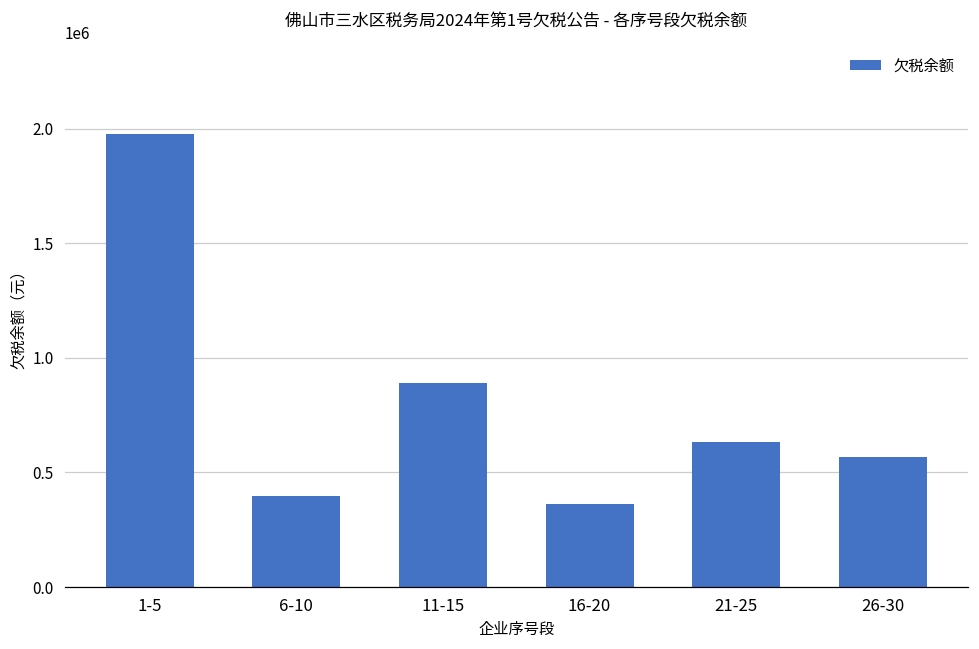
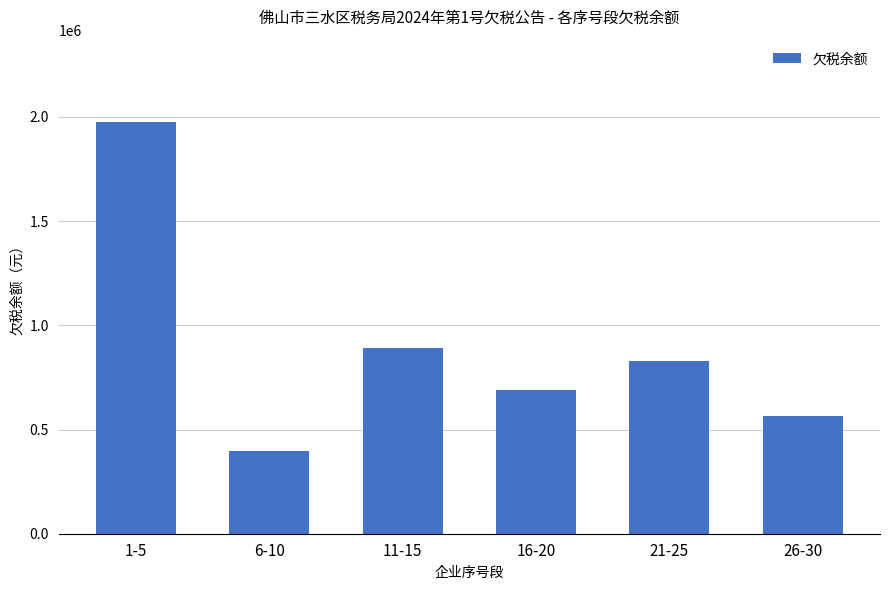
  {
    "1-5": 1980000,
    "6-10": 400000,
    "11-15": 890000,
-   "16-20": 360000,
-   "21-25": 630000,
+   "16-20": 690000,
+   "21-25": 830000,
    "26-30": 570000
  }
